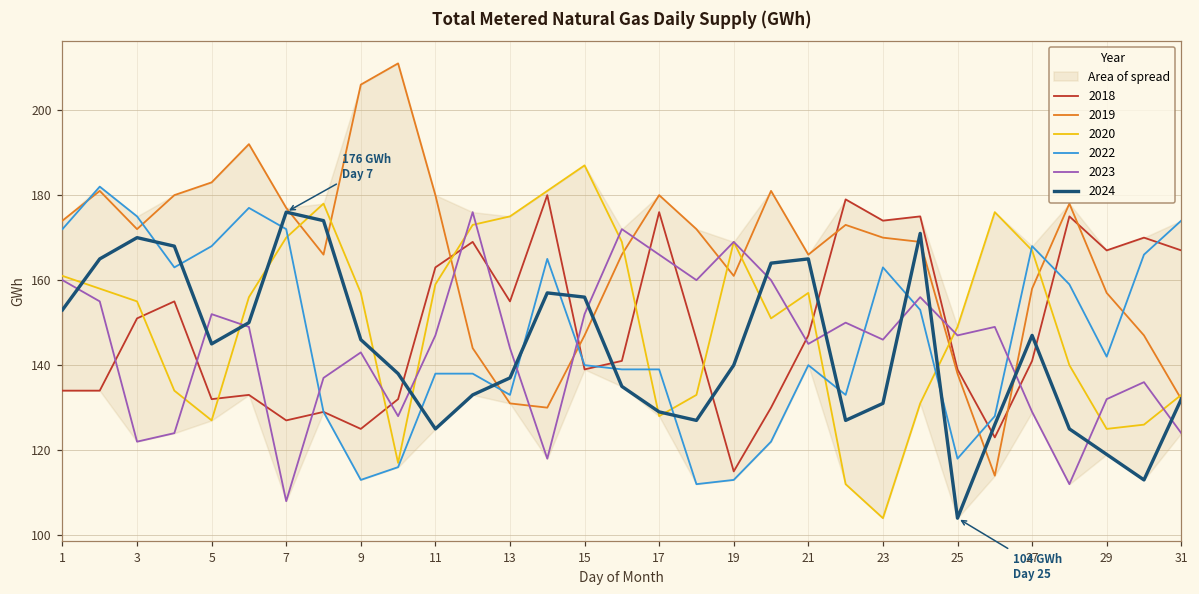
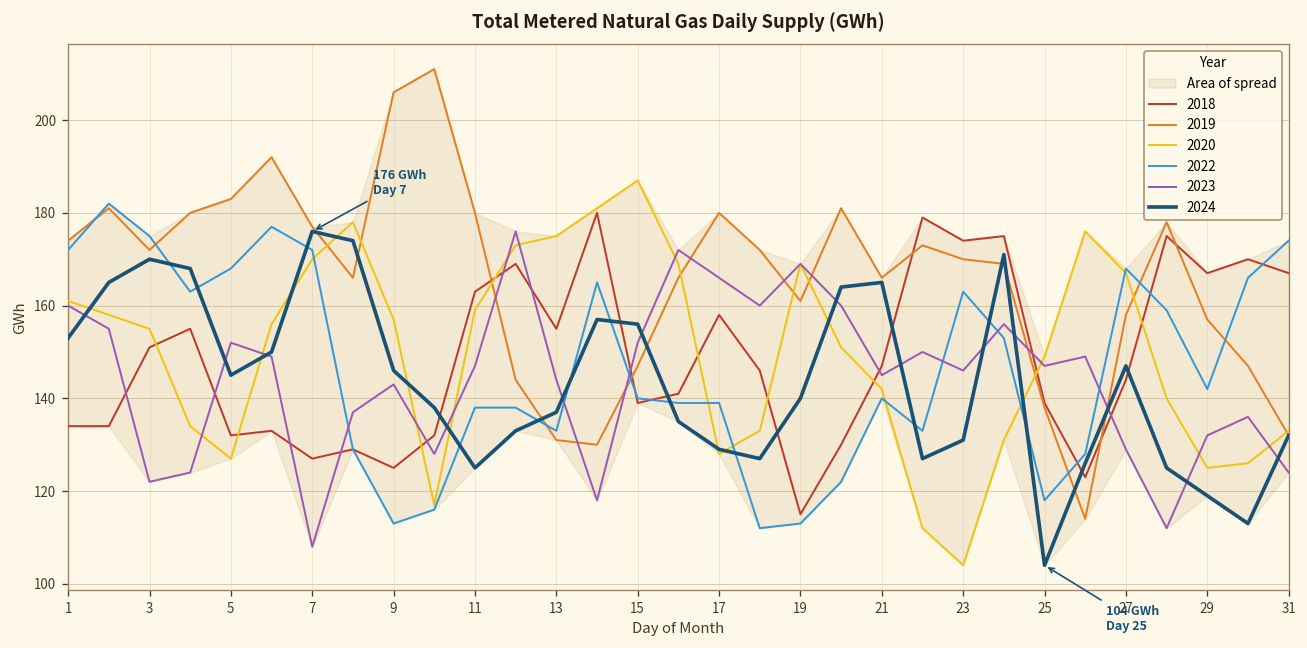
  {
    "2018": {
      "1": 134,
      "3": 151,
      "5": 132,
      "7": 127,
      "9": 125,
      "11": 163,
      "13": 155,
      "15": 139,
-     "17": 176,
+     "17": 158,
      "19": 115,
      "21": 147,
      "25": 139,
-     "27": 141,
+     "27": 144,
      "31": 167
    },
    "2019": {
      "3": 172,
      "13": 131,
      "15": 147,
      "19": 161,
      "23": 170,
      "25": 138,
      "27": 158,
      "29": 157
    },
    "2020": {
      "1": 161,
      "3": 155,
      "5": 127,
      "7": 170,
      "9": 157,
      "11": 159,
      "17": 128,
-     "21": 157,
+     "21": 142,
      "23": 104,
      "27": 167,
      "29": 125,
      "31": 133
    },
    "2022": {
      "1": 172,
      "5": 168,
      "7": 172,
      "9": 113,
      "11": 138,
      "13": 133,
      "15": 140,
      "17": 139,
      "19": 113,
      "21": 140,
      "23": 163,
      "25": 118,
      "29": 142
    },
    "2023": {
      "1": 160,
      "3": 122,
      "5": 152,
      "7": 108,
      "9": 143,
      "11": 147,
      "13": 144,
      "15": 152,
      "17": 166,
      "21": 145,
      "23": 146,
      "25": 147,
      "27": 129,
      "29": 132,
      "31": 124
    },
    "2024": {
      "25": 104
    }
  }
